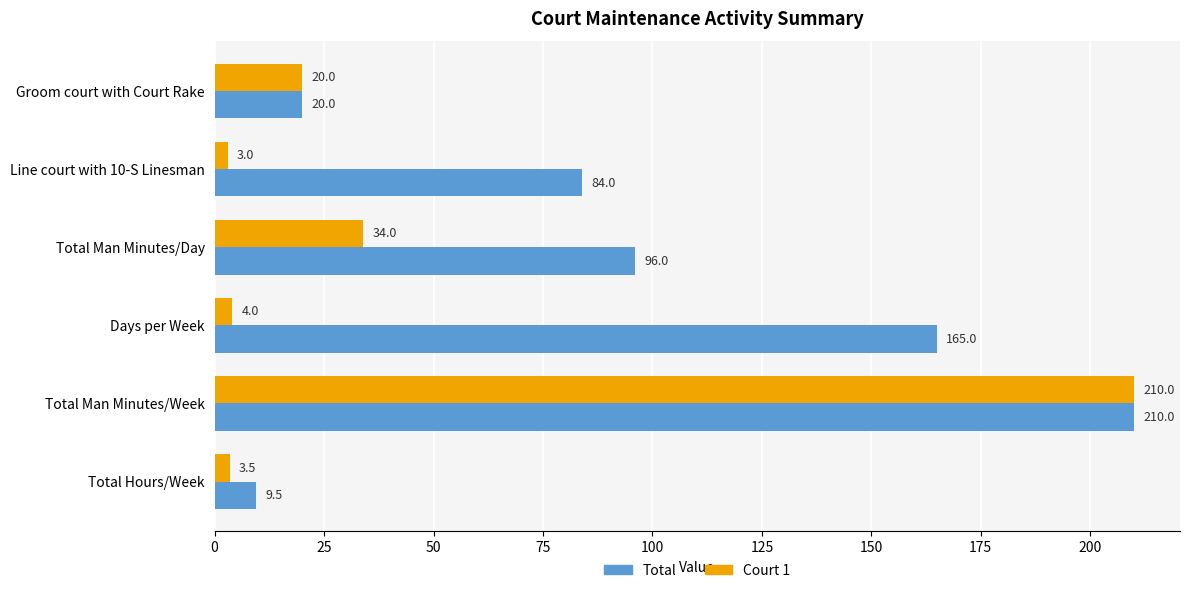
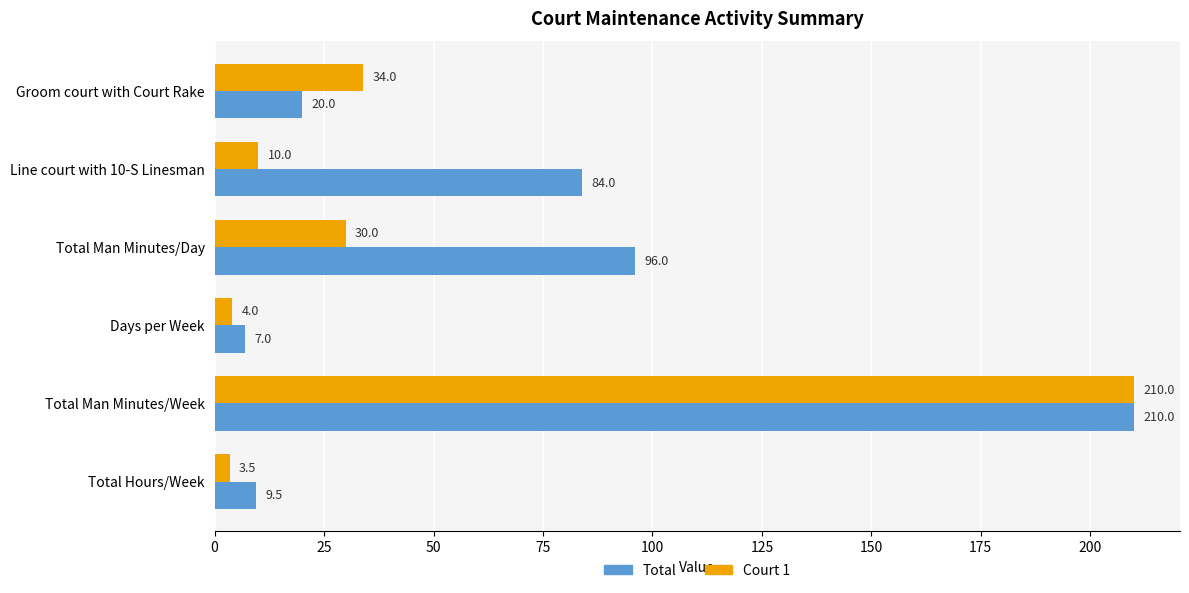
  {
    "Total": {
      "Groom court with Court Rake": 20.0,
      "Line court with 10-S Linesman": 84.0,
      "Total Man Minutes/Day": 96.0,
-     "Days per Week": 165.0,
+     "Days per Week": 7.0,
      "Total Man Minutes/Week": 210.0,
      "Total Hours/Week": 9.5
    },
    "Court 1": {
-     "Groom court with Court Rake": 20.0,
-     "Line court with 10-S Linesman": 3.0,
-     "Total Man Minutes/Day": 34.0,
+     "Groom court with Court Rake": 34.0,
+     "Line court with 10-S Linesman": 10.0,
+     "Total Man Minutes/Day": 30.0,
      "Days per Week": 4.0,
      "Total Man Minutes/Week": 210.0,
      "Total Hours/Week": 3.5
    }
  }
